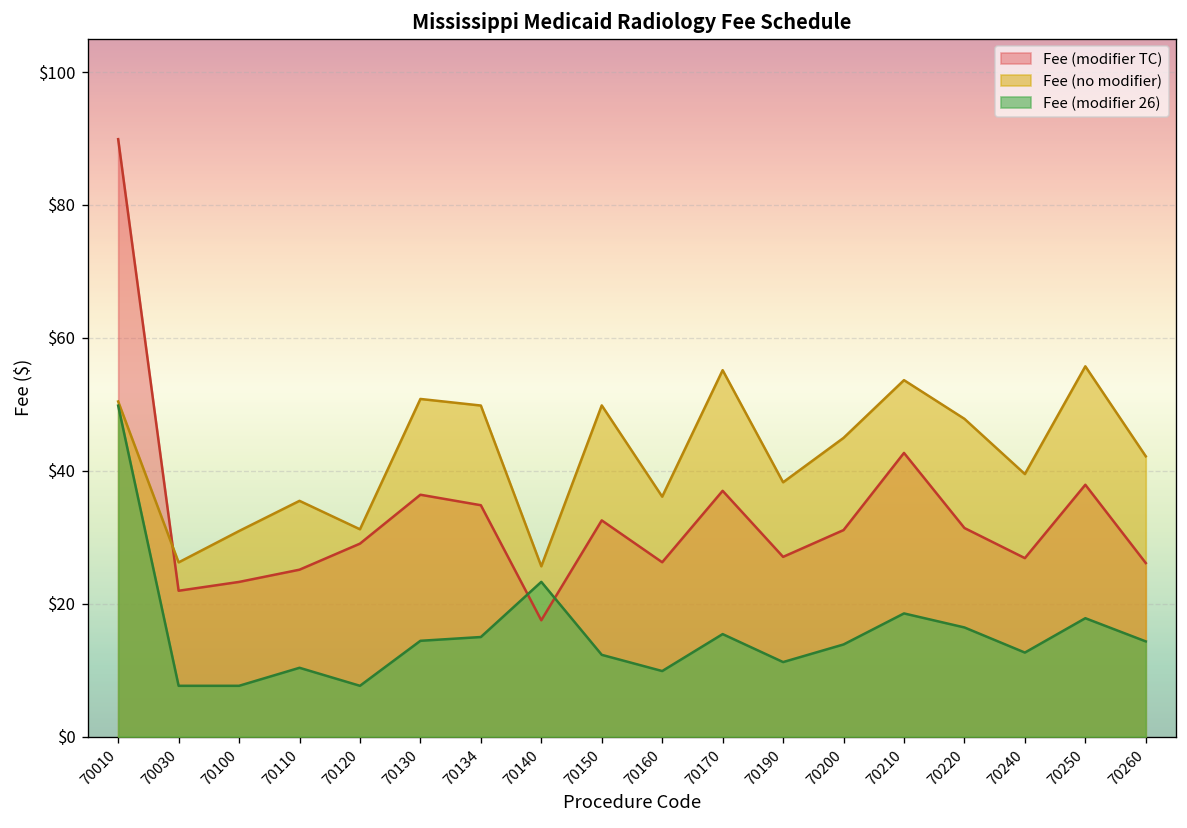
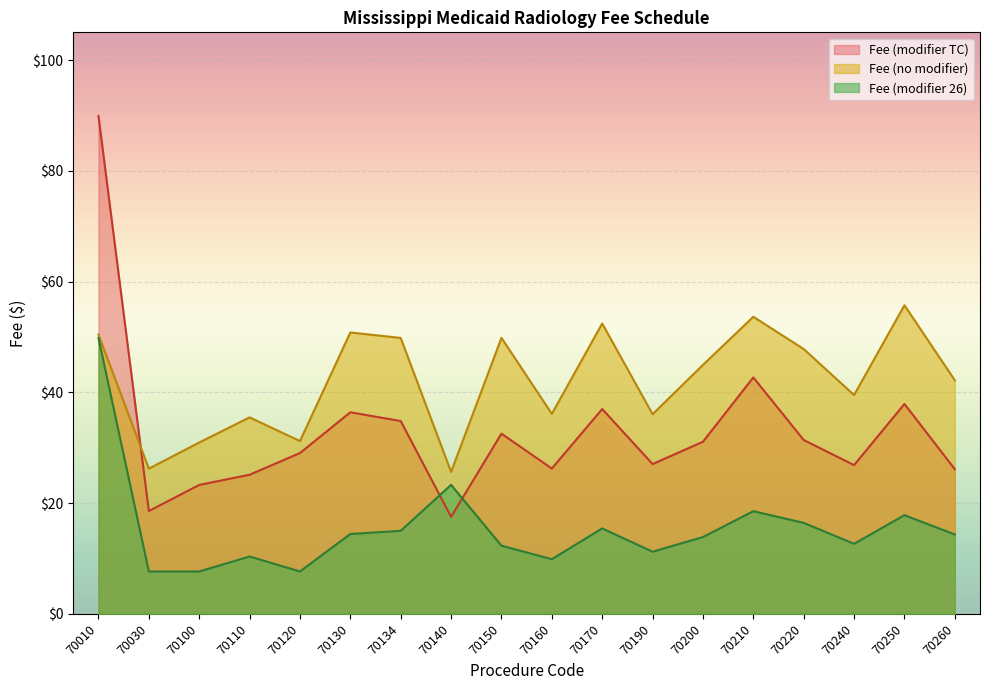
  {
    "Fee (modifier TC)": {
      "70010": "$90",
-     "70030": "$22",
+     "70030": "$19",
      "70100": "$23",
      "70110": "$25",
      "70120": "$29",
      "70130": "$36",
      "70134": "$35",
      "70140": "$18",
      "70150": "$33",
      "70160": "$26",
      "70170": "$37",
      "70190": "$27",
      "70200": "$31",
      "70210": "$43",
      "70220": "$31",
      "70240": "$27",
      "70250": "$38",
      "70260": "$26"
    },
    "Fee (no modifier)": {
      "70010": "$50",
      "70030": "$26",
      "70100": "$31",
      "70110": "$35",
      "70120": "$31",
      "70130": "$51",
      "70134": "$50",
      "70140": "$26",
      "70150": "$50",
      "70160": "$36",
-     "70170": "$55",
-     "70190": "$38",
+     "70170": "$52",
+     "70190": "$36",
      "70200": "$45",
      "70210": "$54",
      "70220": "$48",
      "70240": "$40",
      "70250": "$56",
      "70260": "$42"
    },
    "Fee (modifier 26)": {
      "70010": "$50",
      "70030": "$8",
      "70100": "$8",
      "70110": "$10",
      "70120": "$8",
      "70130": "$14",
      "70134": "$15",
      "70140": "$23",
      "70150": "$12",
      "70160": "$10",
      "70170": "$15",
      "70190": "$11",
      "70200": "$14",
      "70210": "$19",
      "70220": "$16",
      "70240": "$13",
      "70250": "$18",
      "70260": "$14"
    }
  }
